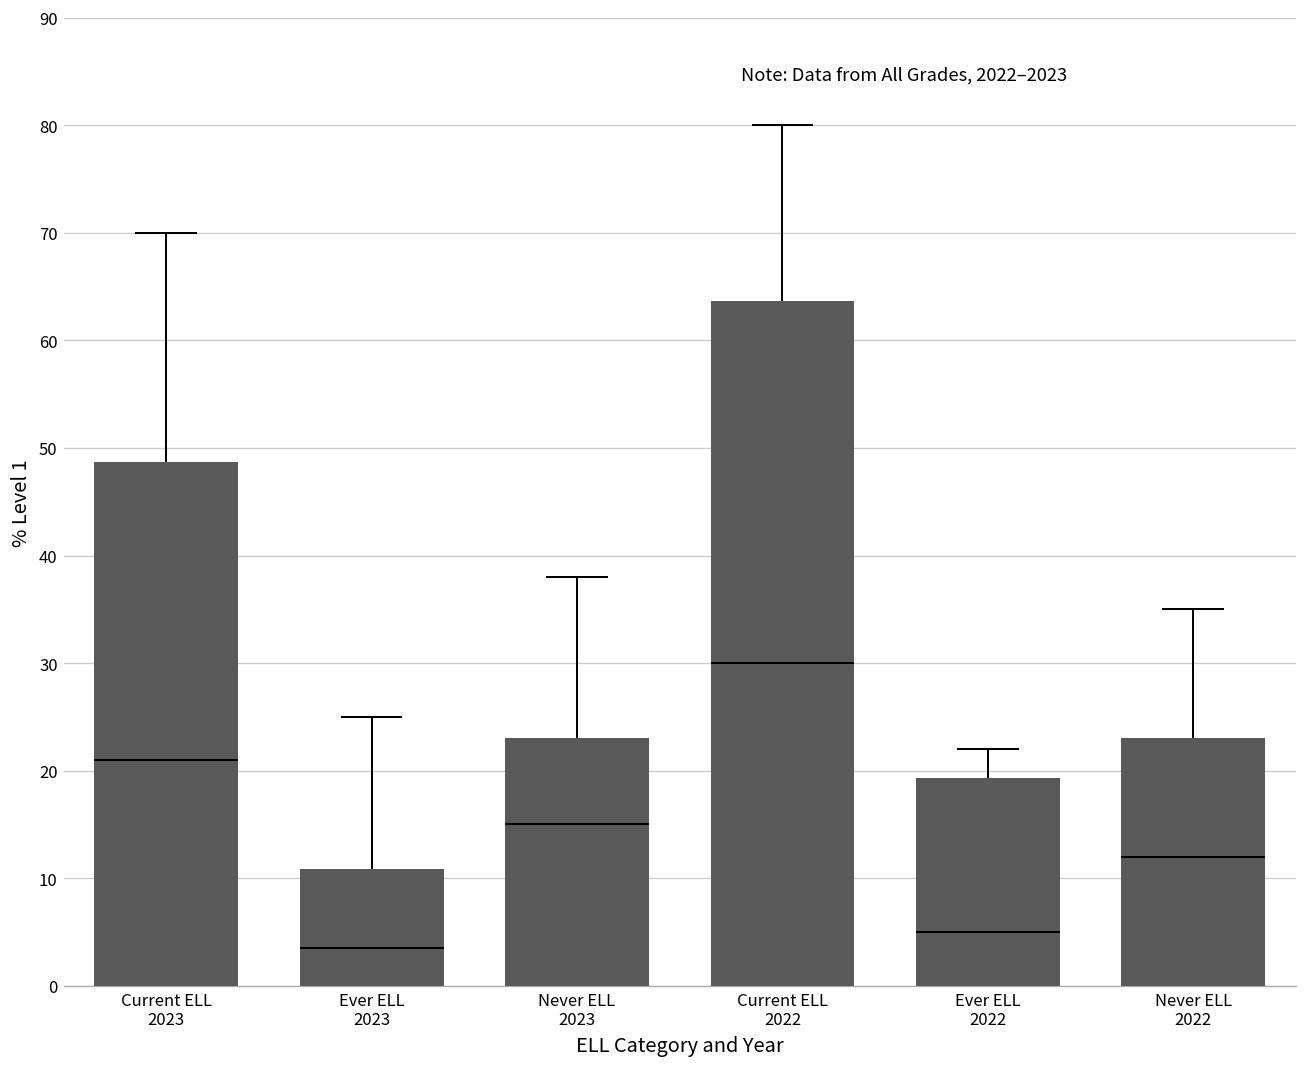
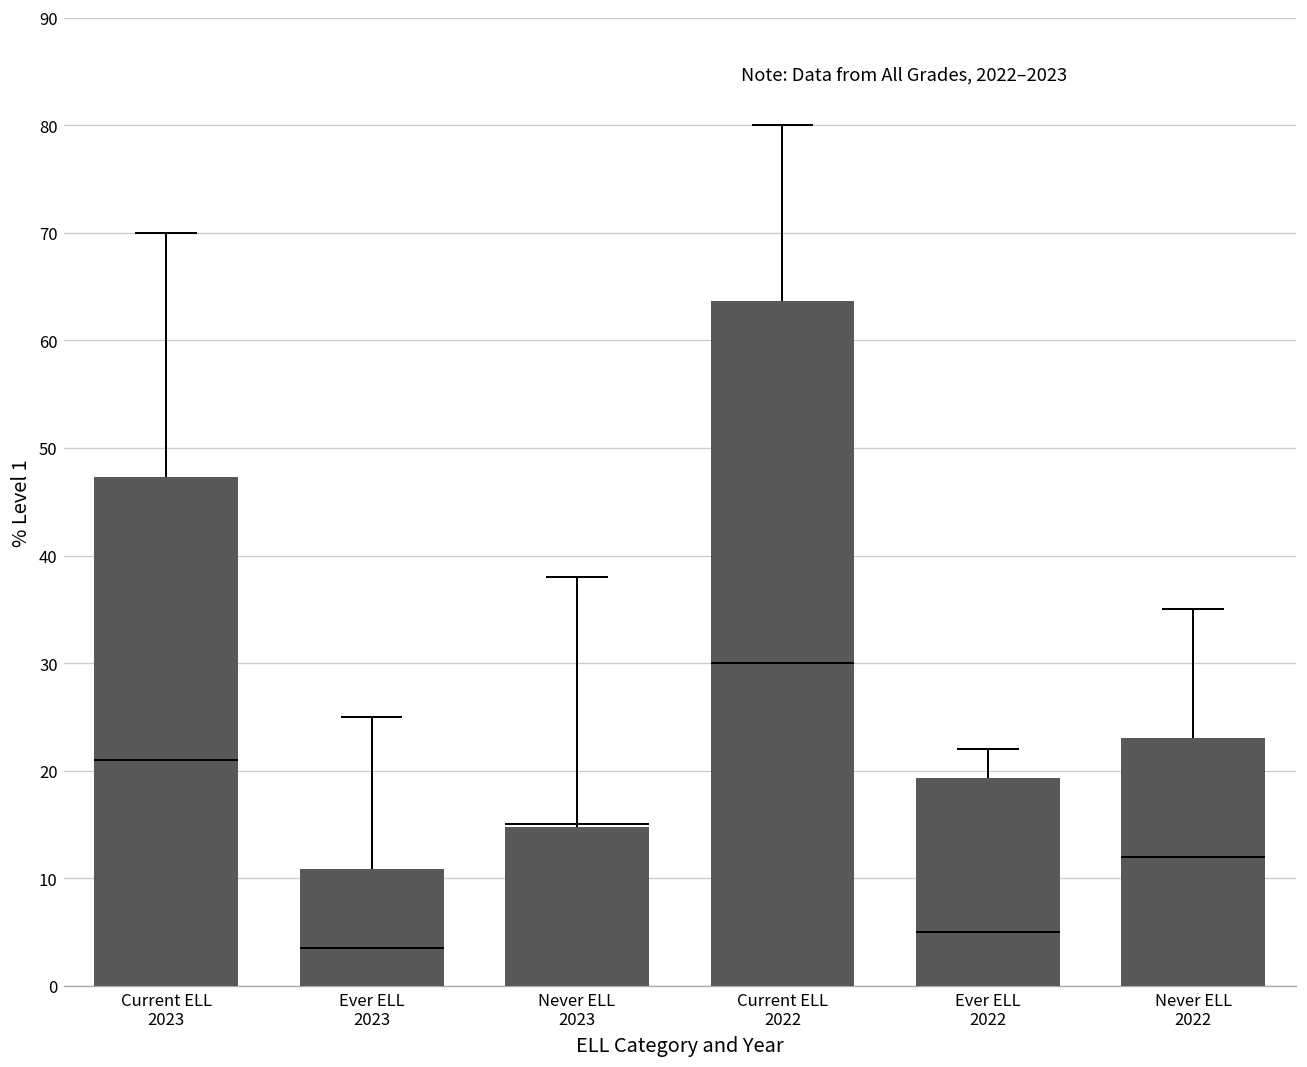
  {
-   "Current ELL 2023": 49,
+   "Current ELL 2023": 47,
    "Ever ELL 2023": 11,
-   "Never ELL 2023": 23,
+   "Never ELL 2023": 15,
    "Current ELL 2022": 64,
    "Ever ELL 2022": 19,
    "Never ELL 2022": 23
  }
